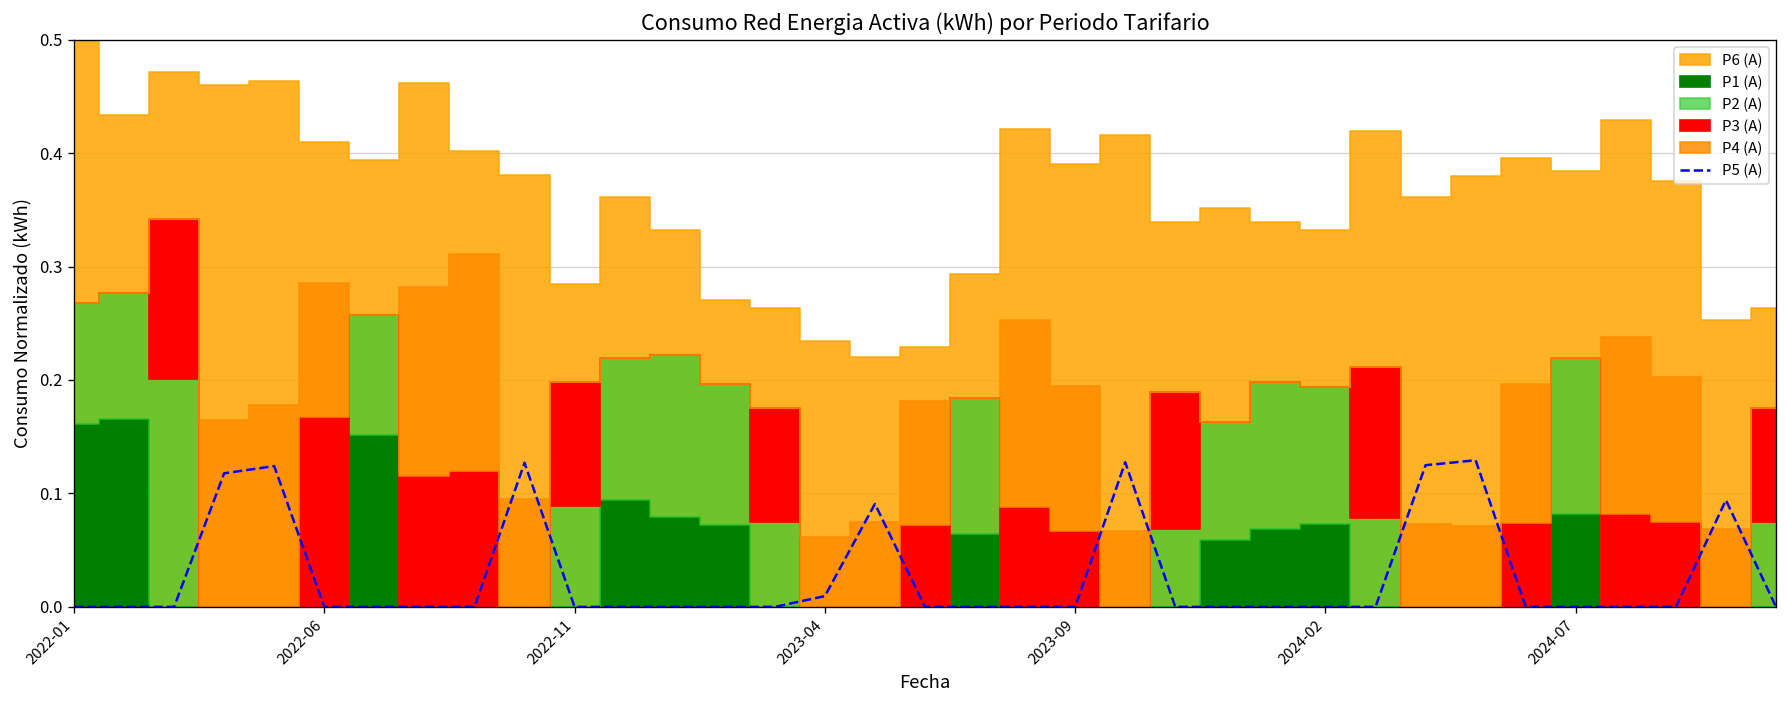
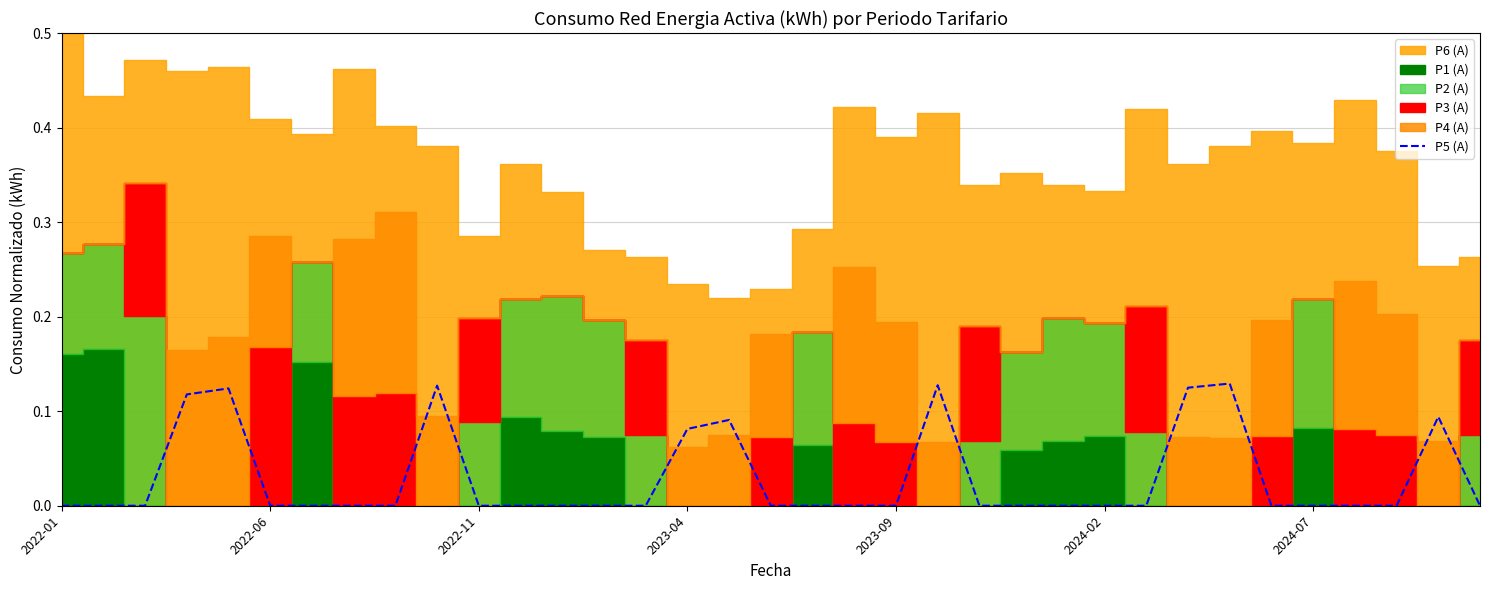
  {
    "P5 (A)": {
      "2022-01": 0.00,
      "2022-06": 0.00,
      "2022-11": 0.00,
-     "2023-04": 0.01,
+     "2023-04": 0.08,
      "2023-09": 0.00,
      "2024-02": 0.00,
      "2024-07": 0.00
    }
  }
